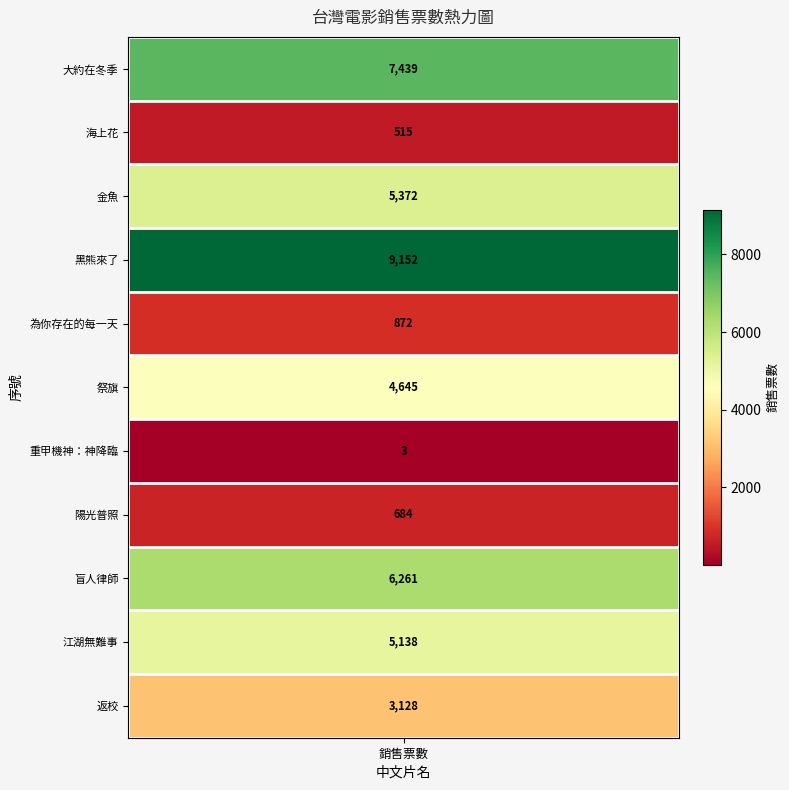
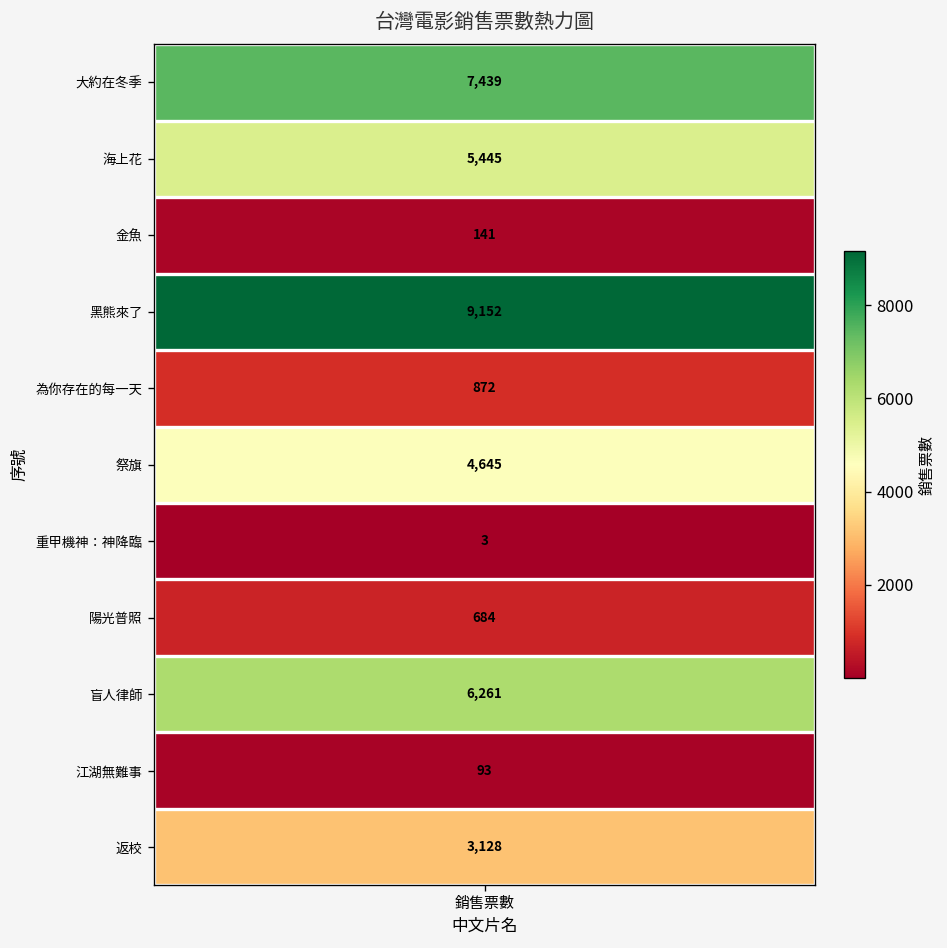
  {
    "大約在冬季": {
      "銷售票數": "7,439"
    },
    "海上花": {
-     "銷售票數": "515"
+     "銷售票數": "5,445"
    },
    "金魚": {
-     "銷售票數": "5,372"
+     "銷售票數": "141"
    },
    "黑熊來了": {
      "銷售票數": "9,152"
    },
    "為你存在的每一天": {
      "銷售票數": "872"
    },
    "祭旗": {
      "銷售票數": "4,645"
    },
    "重甲機神：神降臨": {
      "銷售票數": "3"
    },
    "陽光普照": {
      "銷售票數": "684"
    },
    "盲人律師": {
      "銷售票數": "6,261"
    },
    "江湖無難事": {
-     "銷售票數": "5,138"
+     "銷售票數": "93"
    },
    "返校": {
      "銷售票數": "3,128"
    }
  }
